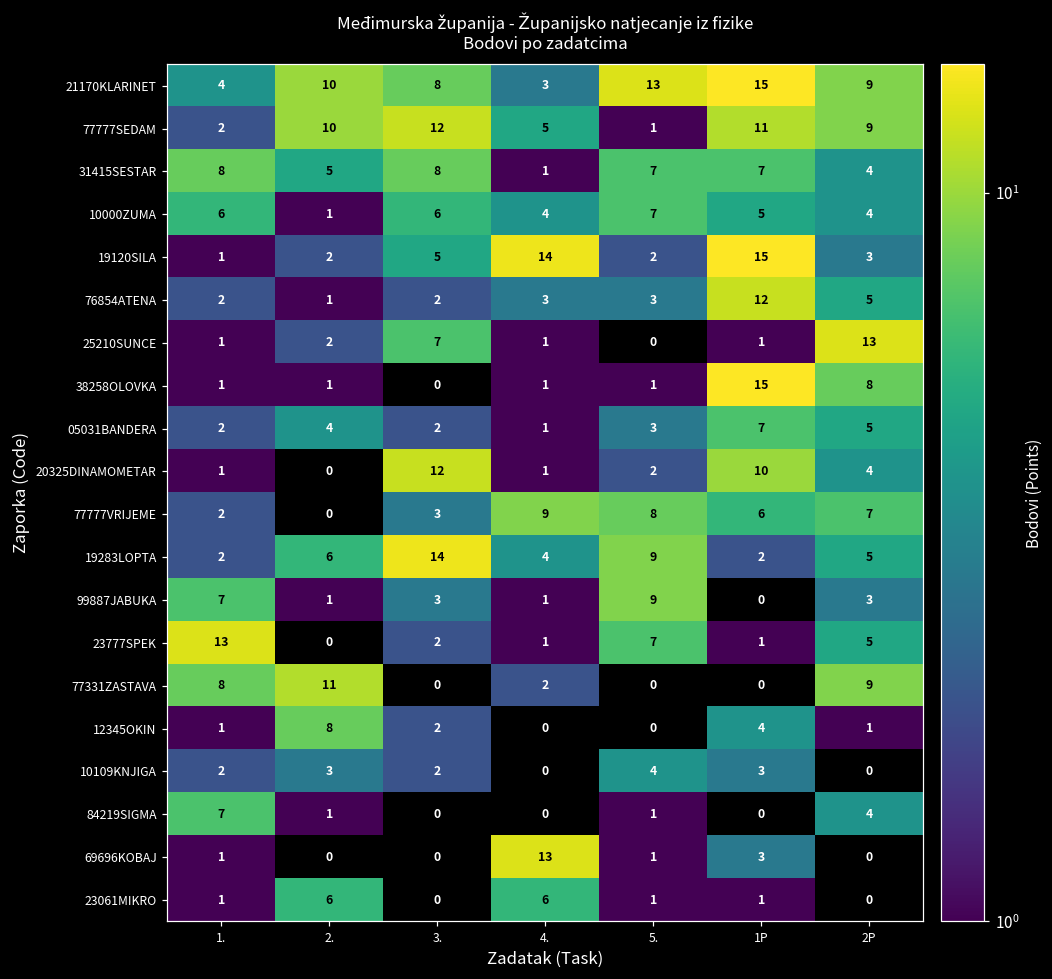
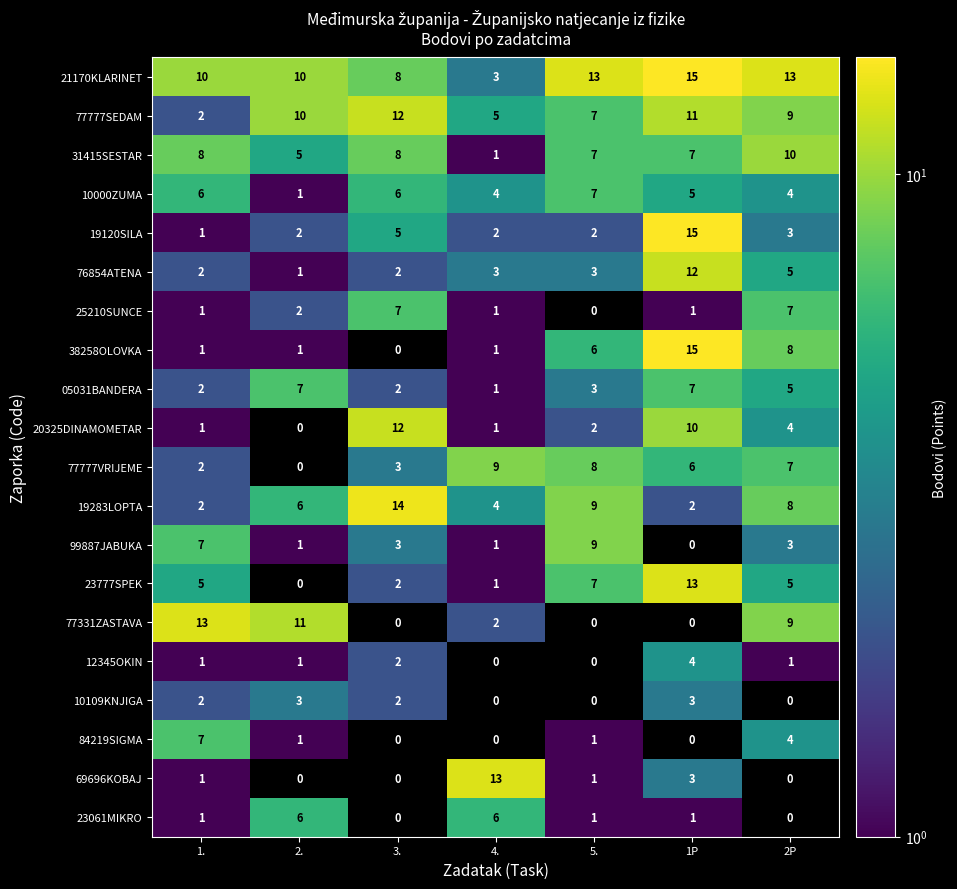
  {
    "21170KLARINET": {
-     "1.": 4,
+     "1.": 10,
      "2.": 10,
      "3.": 8,
      "4.": 3,
      "5.": 13,
      "1P": 15,
-     "2P": 9
+     "2P": 13
    },
    "77777SEDAM": {
      "1.": 2,
      "2.": 10,
      "3.": 12,
      "4.": 5,
-     "5.": 1,
+     "5.": 7,
      "1P": 11,
      "2P": 9
    },
    "31415SESTAR": {
      "1.": 8,
      "2.": 5,
      "3.": 8,
      "4.": 1,
      "5.": 7,
      "1P": 7,
-     "2P": 4
+     "2P": 10
    },
    "10000ZUMA": {
      "1.": 6,
      "2.": 1,
      "3.": 6,
      "4.": 4,
      "5.": 7,
      "1P": 5,
      "2P": 4
    },
    "19120SILA": {
      "1.": 1,
      "2.": 2,
      "3.": 5,
-     "4.": 14,
+     "4.": 2,
      "5.": 2,
      "1P": 15,
      "2P": 3
    },
    "76854ATENA": {
      "1.": 2,
      "2.": 1,
      "3.": 2,
      "4.": 3,
      "5.": 3,
      "1P": 12,
      "2P": 5
    },
    "25210SUNCE": {
      "1.": 1,
      "2.": 2,
      "3.": 7,
      "4.": 1,
      "5.": 0,
      "1P": 1,
-     "2P": 13
+     "2P": 7
    },
    "38258OLOVKA": {
      "1.": 1,
      "2.": 1,
      "3.": 0,
      "4.": 1,
-     "5.": 1,
+     "5.": 6,
      "1P": 15,
      "2P": 8
    },
    "05031BANDERA": {
      "1.": 2,
-     "2.": 4,
+     "2.": 7,
      "3.": 2,
      "4.": 1,
      "5.": 3,
      "1P": 7,
      "2P": 5
    },
    "20325DINAMOMETAR": {
      "1.": 1,
      "2.": 0,
      "3.": 12,
      "4.": 1,
      "5.": 2,
      "1P": 10,
      "2P": 4
    },
    "77777VRIJEME": {
      "1.": 2,
      "2.": 0,
      "3.": 3,
      "4.": 9,
      "5.": 8,
      "1P": 6,
      "2P": 7
    },
    "19283LOPTA": {
      "1.": 2,
      "2.": 6,
      "3.": 14,
      "4.": 4,
      "5.": 9,
      "1P": 2,
-     "2P": 5
+     "2P": 8
    },
    "99887JABUKA": {
      "1.": 7,
      "2.": 1,
      "3.": 3,
      "4.": 1,
      "5.": 9,
      "1P": 0,
      "2P": 3
    },
    "23777SPEK": {
-     "1.": 13,
+     "1.": 5,
      "2.": 0,
      "3.": 2,
      "4.": 1,
      "5.": 7,
-     "1P": 1,
+     "1P": 13,
      "2P": 5
    },
    "77331ZASTAVA": {
-     "1.": 8,
+     "1.": 13,
      "2.": 11,
      "3.": 0,
      "4.": 2,
      "5.": 0,
      "1P": 0,
      "2P": 9
    },
    "12345OKIN": {
      "1.": 1,
-     "2.": 8,
+     "2.": 1,
      "3.": 2,
      "4.": 0,
      "5.": 0,
      "1P": 4,
      "2P": 1
    },
    "10109KNJIGA": {
      "1.": 2,
      "2.": 3,
      "3.": 2,
      "4.": 0,
-     "5.": 4,
+     "5.": 0,
      "1P": 3,
      "2P": 0
    },
    "84219SIGMA": {
      "1.": 7,
      "2.": 1,
      "3.": 0,
      "4.": 0,
      "5.": 1,
      "1P": 0,
      "2P": 4
    },
    "69696KOBAJ": {
      "1.": 1,
      "2.": 0,
      "3.": 0,
      "4.": 13,
      "5.": 1,
      "1P": 3,
      "2P": 0
    },
    "23061MIKRO": {
      "1.": 1,
      "2.": 6,
      "3.": 0,
      "4.": 6,
      "5.": 1,
      "1P": 1,
      "2P": 0
    }
  }
